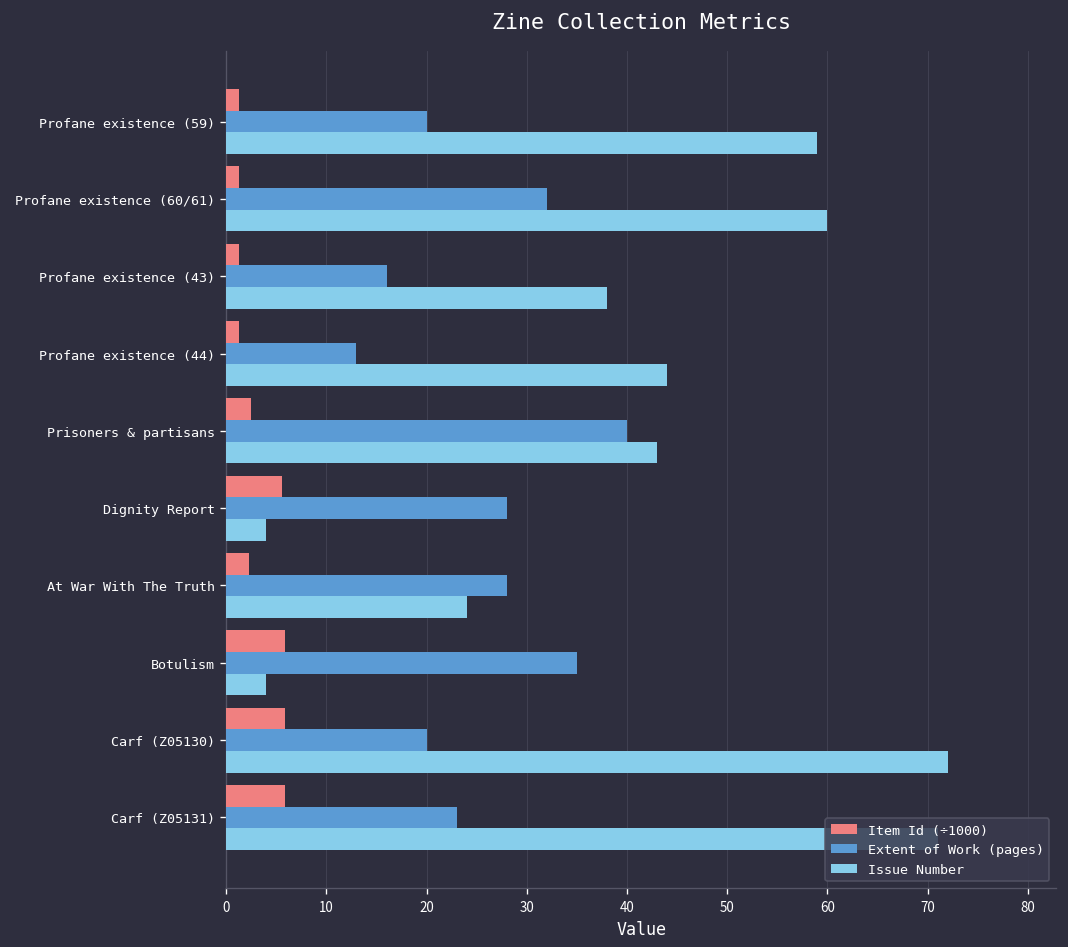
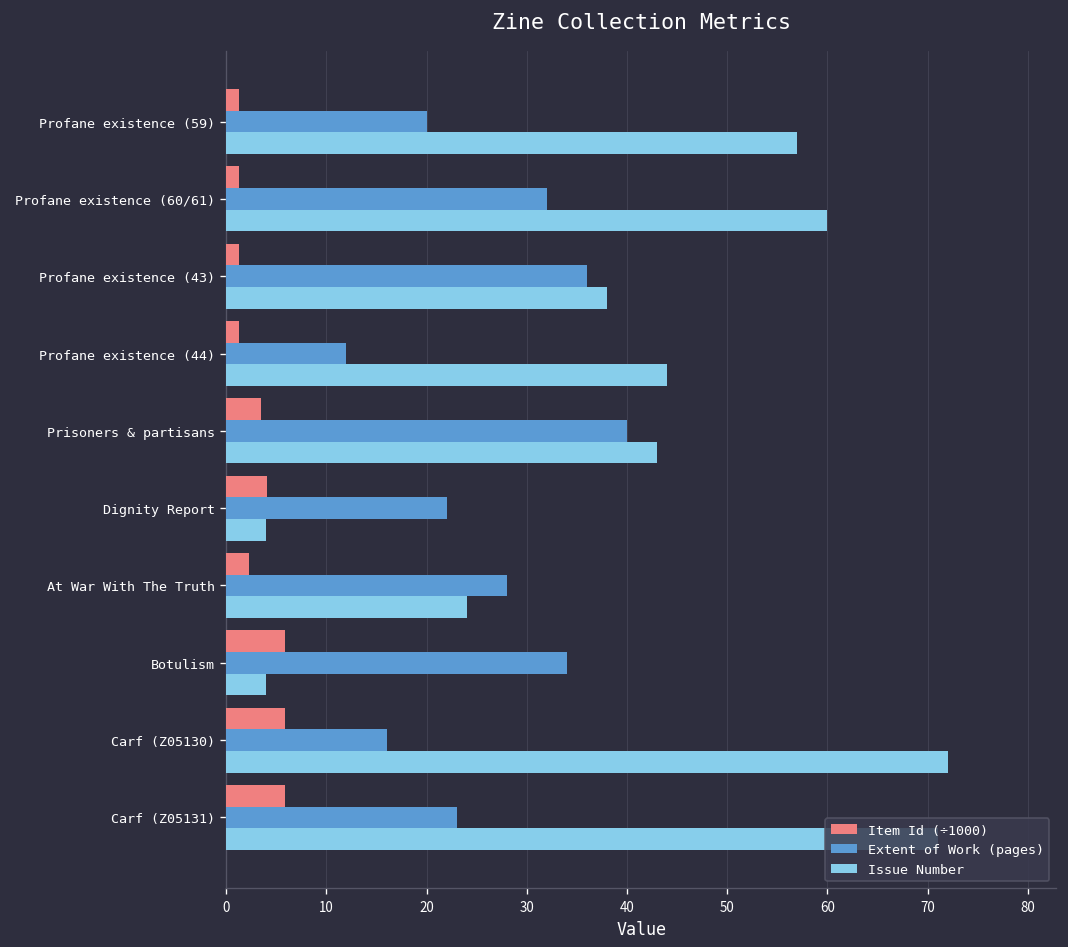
  {
    "Item Id (÷1000)": {
      "Profane existence (59)": 1,
      "Profane existence (60/61)": 1,
      "Profane existence (43)": 1,
      "Profane existence (44)": 1,
-     "Prisoners & partisans": 2,
-     "Dignity Report": 6,
+     "Prisoners & partisans": 3,
+     "Dignity Report": 4,
      "At War With The Truth": 2,
      "Botulism": 6,
      "Carf (Z05130)": 6,
      "Carf (Z05131)": 6
    },
    "Extent of Work (pages)": {
      "Profane existence (59)": 20,
      "Profane existence (60/61)": 32,
-     "Profane existence (43)": 16,
-     "Profane existence (44)": 13,
+     "Profane existence (43)": 36,
+     "Profane existence (44)": 12,
      "Prisoners & partisans": 40,
-     "Dignity Report": 28,
+     "Dignity Report": 22,
      "At War With The Truth": 28,
-     "Botulism": 35,
-     "Carf (Z05130)": 20,
+     "Botulism": 34,
+     "Carf (Z05130)": 16,
      "Carf (Z05131)": 23
    },
    "Issue Number": {
-     "Profane existence (59)": 59,
+     "Profane existence (59)": 57,
      "Profane existence (60/61)": 60,
      "Profane existence (43)": 38,
      "Profane existence (44)": 44,
      "Prisoners & partisans": 43,
      "Dignity Report": 4,
      "At War With The Truth": 24,
      "Botulism": 4,
      "Carf (Z05130)": 72
    }
  }
